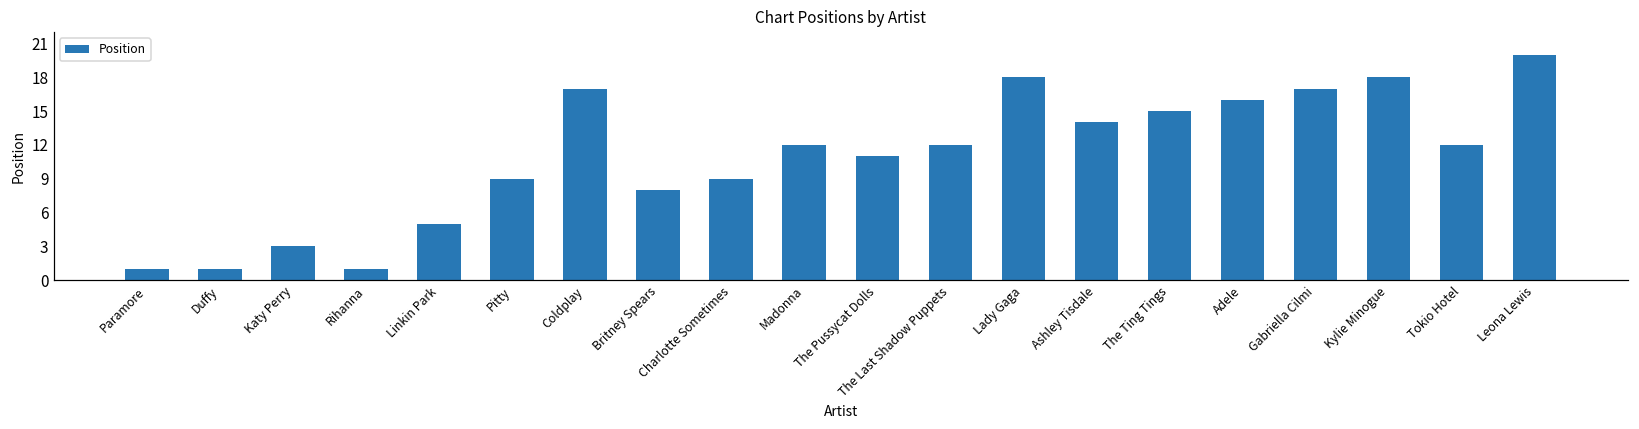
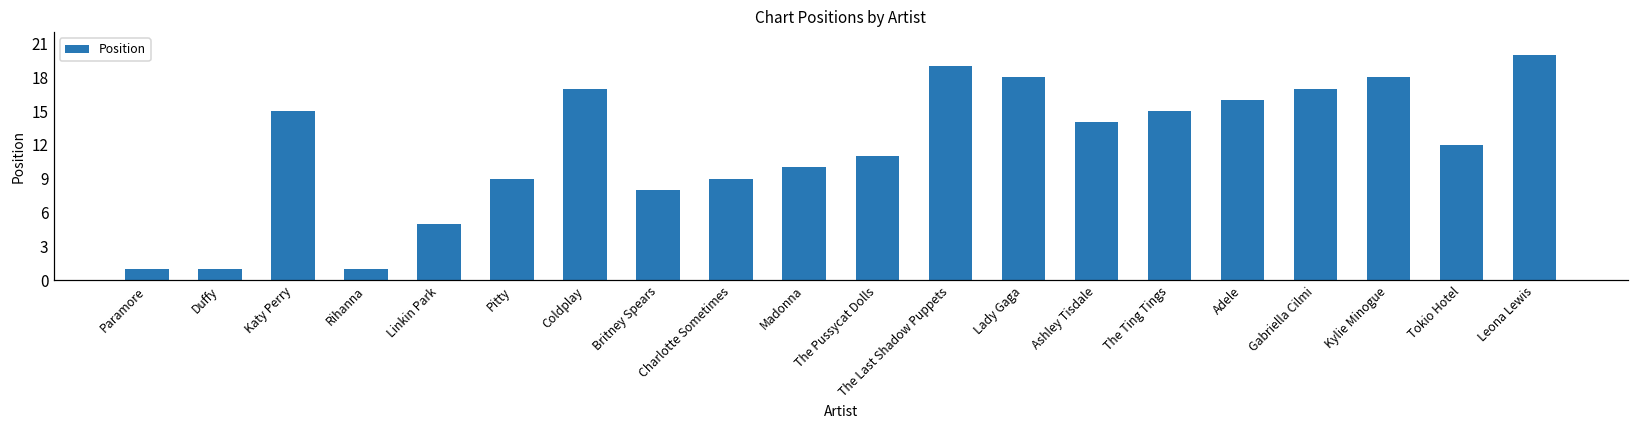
  {
    "Paramore": 1,
    "Duffy": 1,
-   "Katy Perry": 3,
+   "Katy Perry": 15,
    "Rihanna": 1,
    "Linkin Park": 5,
    "Pitty": 9,
    "Coldplay": 17,
    "Britney Spears": 8,
    "Charlotte Sometimes": 9,
-   "Madonna": 12,
+   "Madonna": 10,
    "The Pussycat Dolls": 11,
-   "The Last Shadow Puppets": 12,
+   "The Last Shadow Puppets": 19,
    "Lady Gaga": 18,
    "Ashley Tisdale": 14,
    "The Ting Tings": 15,
    "Adele": 16,
    "Gabriella Cilmi": 17,
    "Kylie Minogue": 18,
    "Tokio Hotel": 12,
    "Leona Lewis": 20
  }
